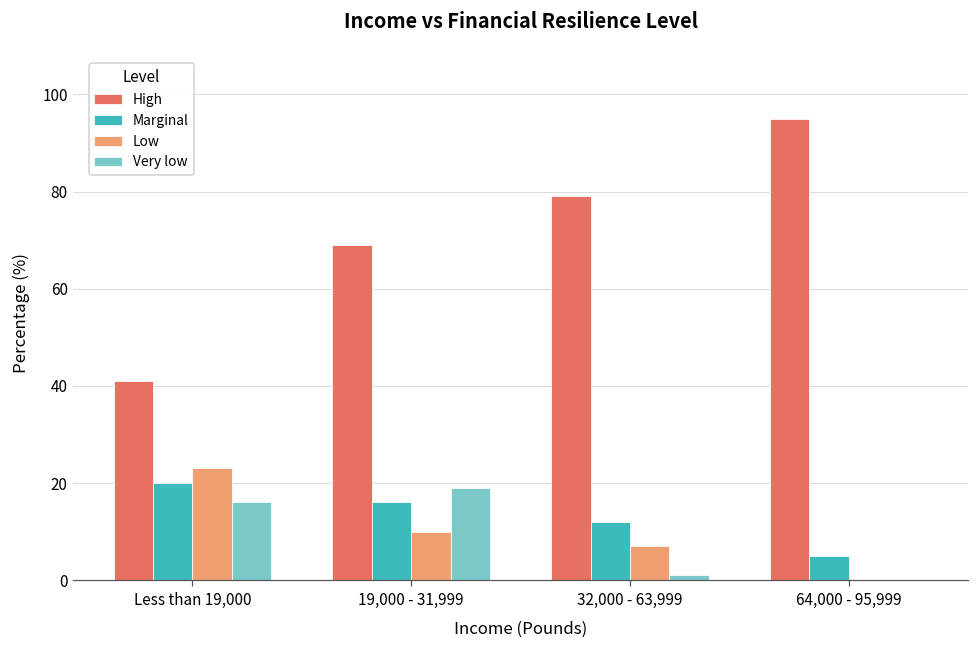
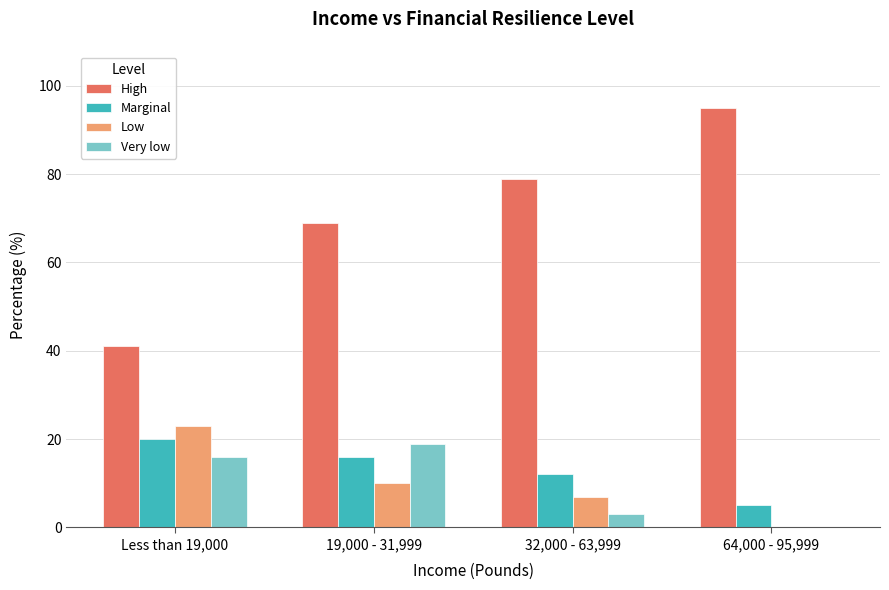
  {
    "Marginal": {
      "Less than 19,000": 20,
      "19,000 - 31,999": 16,
      "32,000 - 63,999": 12,
      "64,000 - 95,999": 5
    },
    "Very low": {
      "Less than 19,000": 16,
      "19,000 - 31,999": 19,
-     "32,000 - 63,999": 1,
+     "32,000 - 63,999": 3,
      "64,000 - 95,999": 0
    }
  }
